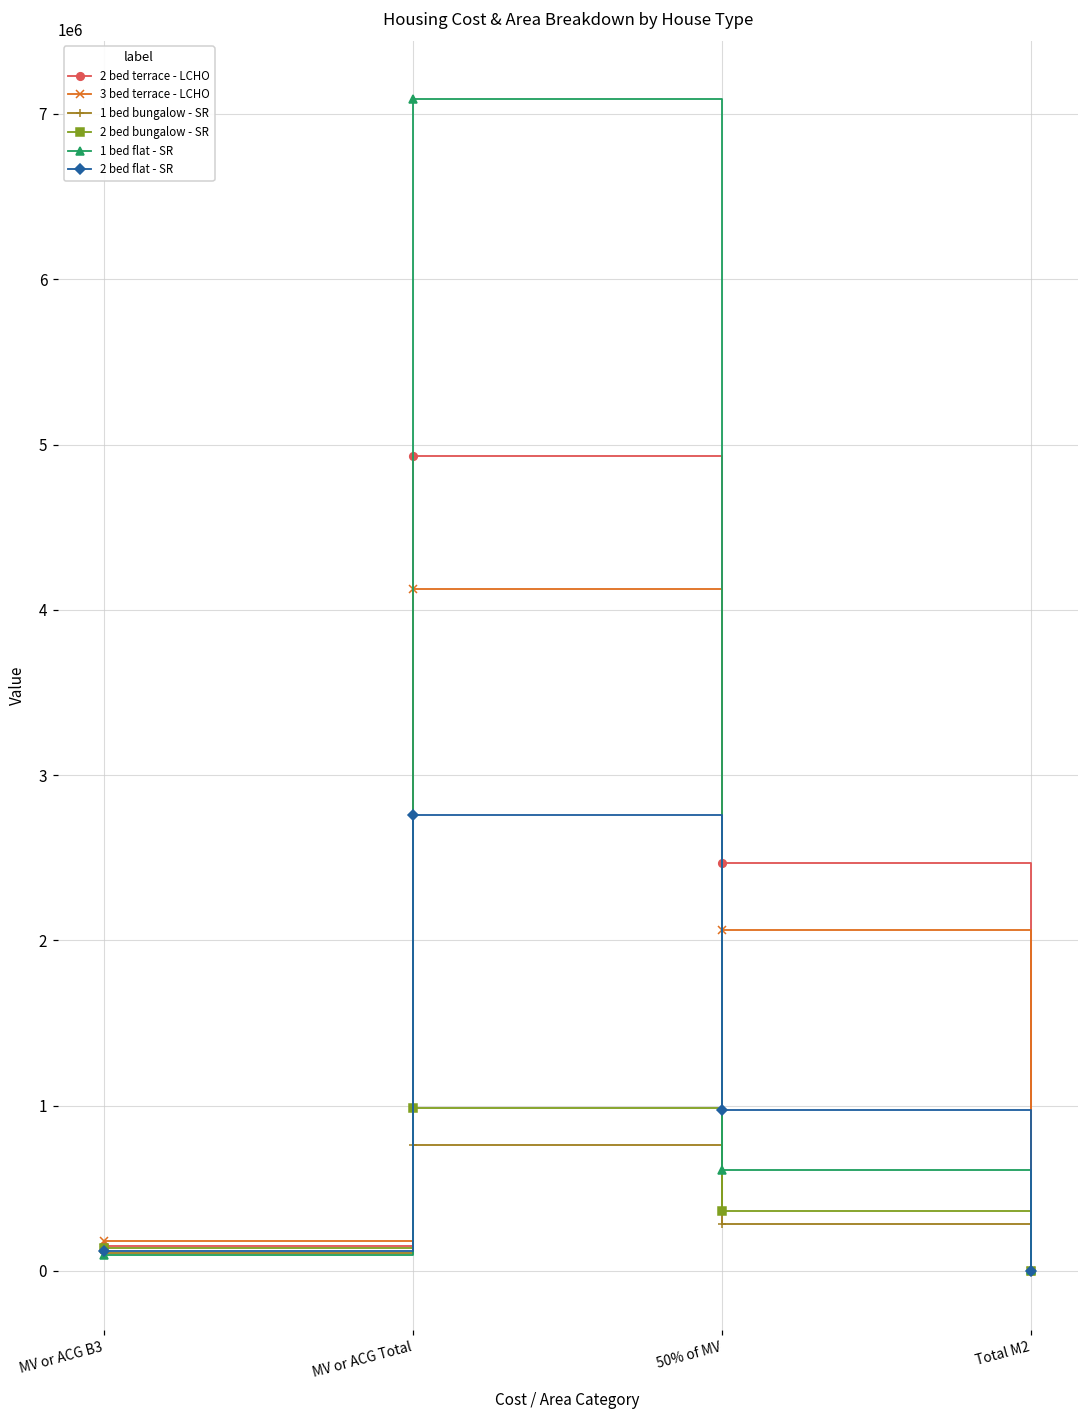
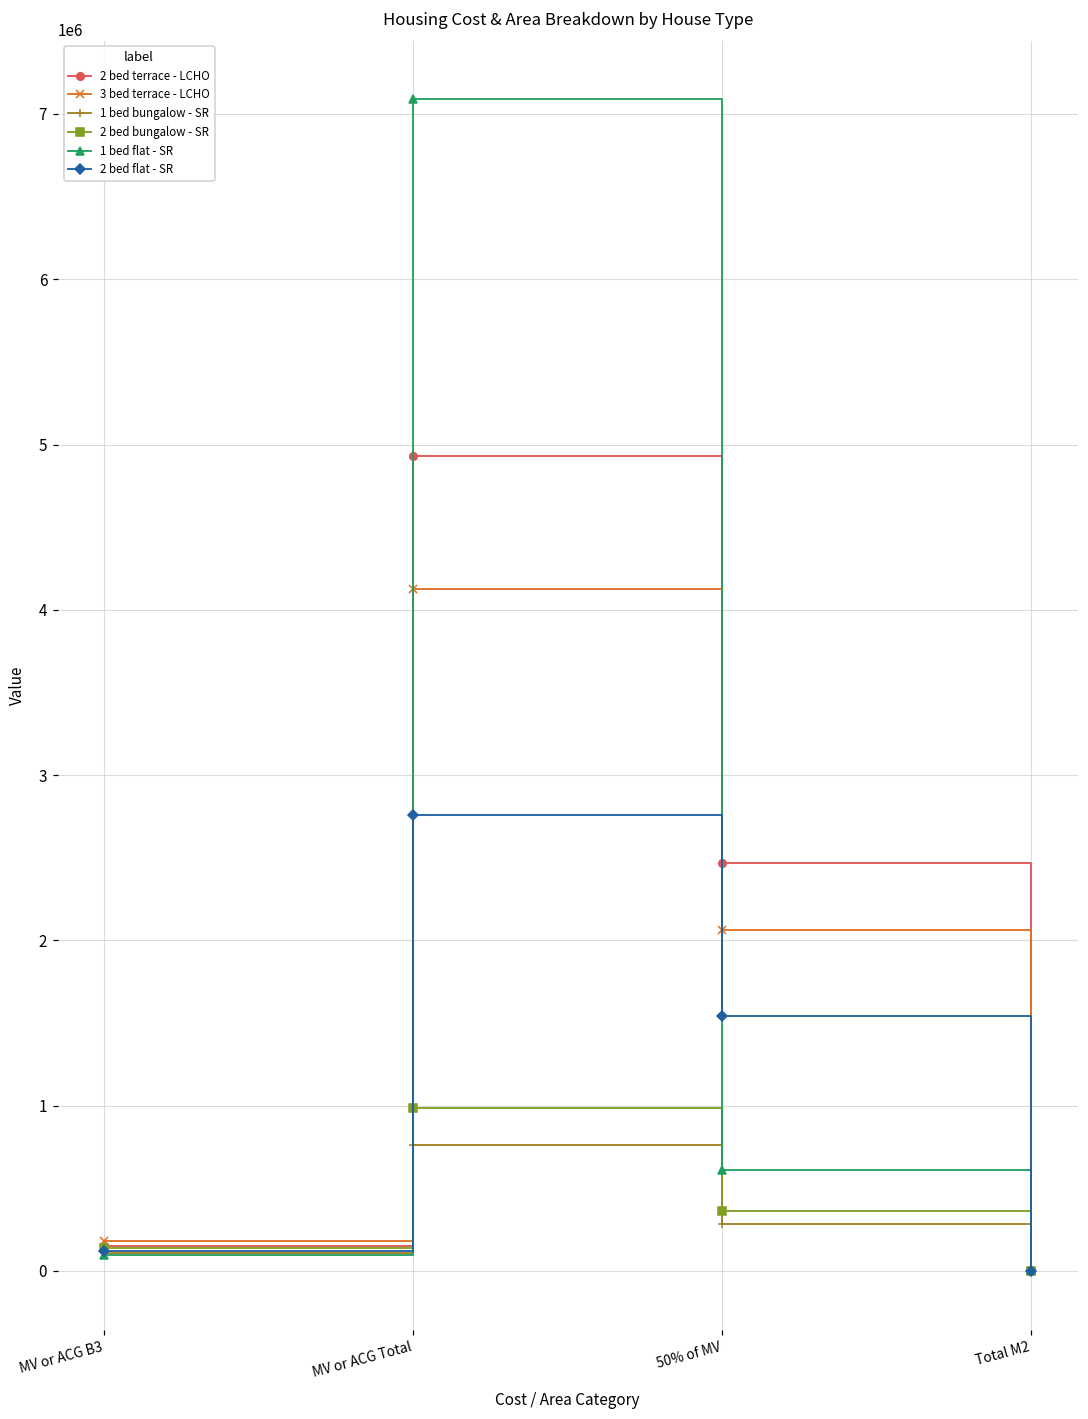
  {
    "1 bed flat - SR": {
      "MV or ACG Total": 7090000,
      "50% of MV": 610000
    },
    "2 bed flat - SR": {
      "MV or ACG Total": 2760000,
-     "50% of MV": 970000
+     "50% of MV": 1540000
    }
  }
